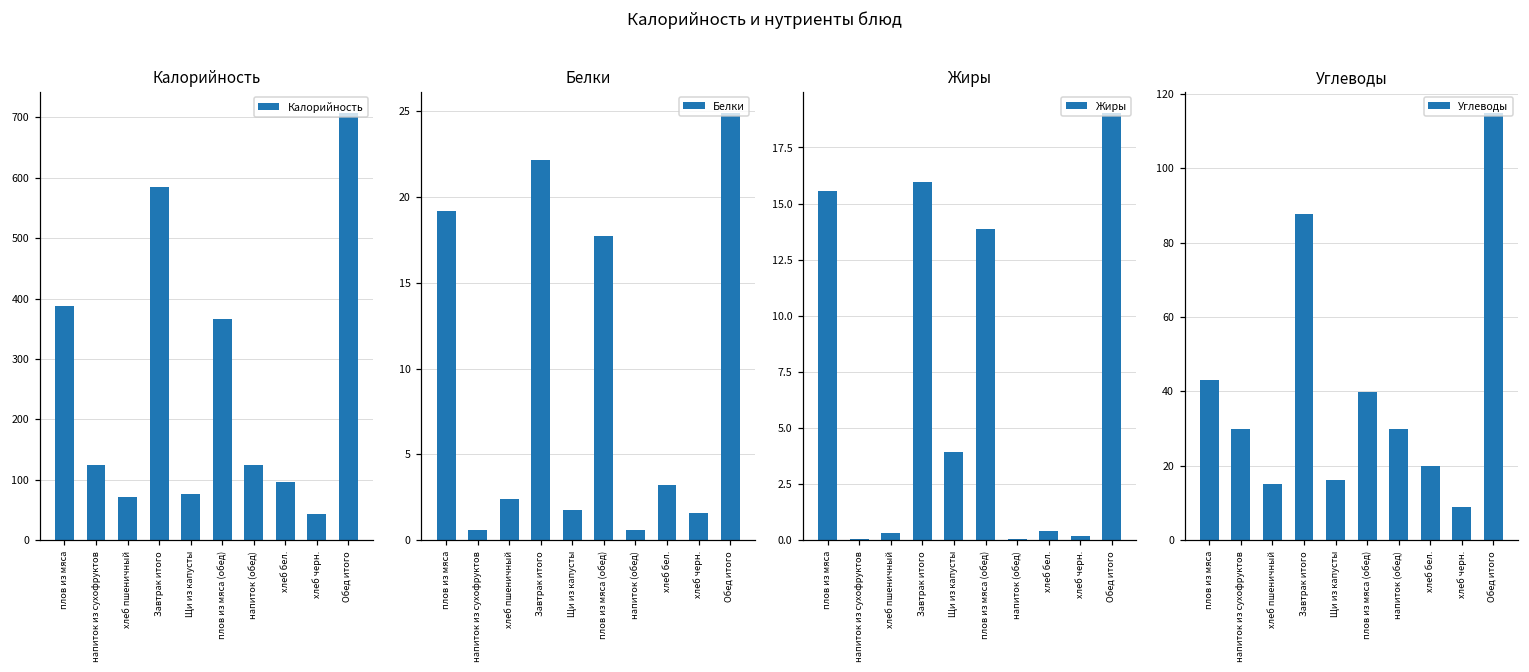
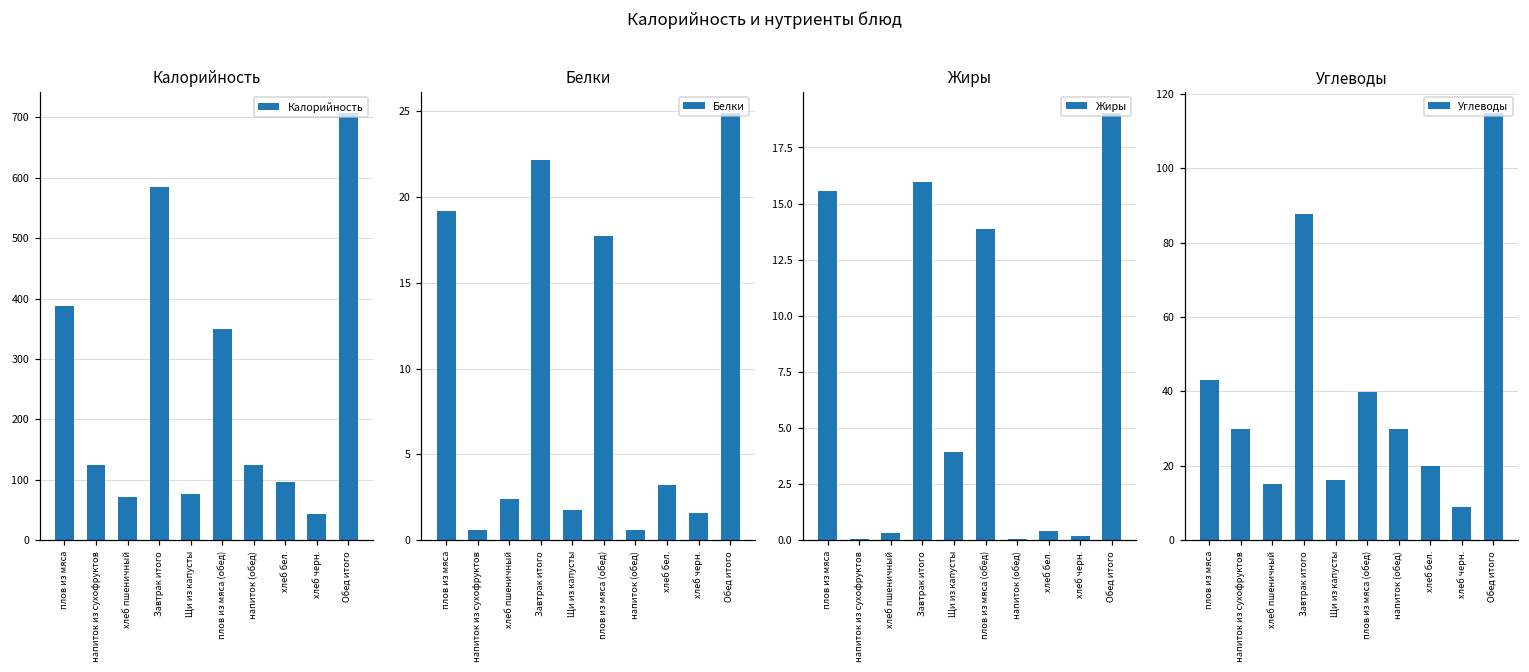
  {
    "Калорийность": {
      "плов из мяса": 390,
      "напиток из сухофруктов": 120,
      "хлеб пшеничный": 70,
      "Завтрак итого": 580,
      "Щи из капусты": 80,
-     "плов из мяса (обед)": 370,
+     "плов из мяса (обед)": 350,
      "напиток (обед)": 120,
      "хлеб бел.": 100,
      "хлеб черн.": 40
    },
    "Белки": {
      "плов из мяса": 19.2,
      "напиток из сухофруктов": 0.6,
      "хлеб пшеничный": 2.4,
      "Завтрак итого": 22.2,
      "Щи из капусты": 1.7,
      "плов из мяса (обед)": 17.8,
      "напиток (обед)": 0.6,
      "хлеб бел.": 3.2,
      "хлеб черн.": 1.6
    },
    "Жиры": {
      "плов из мяса": 15.6,
      "хлеб пшеничный": 0.3,
      "Завтрак итого": 15.9,
      "Щи из капусты": 3.9,
      "плов из мяса (обед)": 13.9,
      "хлеб бел.": 0.4,
      "хлеб черн.": 0.2
    },
    "Углеводы": {
      "плов из мяса": 43,
      "напиток из сухофруктов": 30,
      "хлеб пшеничный": 15,
      "Завтрак итого": 88,
      "Щи из капусты": 16,
      "плов из мяса (обед)": 40,
      "напиток (обед)": 30,
      "хлеб бел.": 20,
      "хлеб черн.": 9
    }
  }
